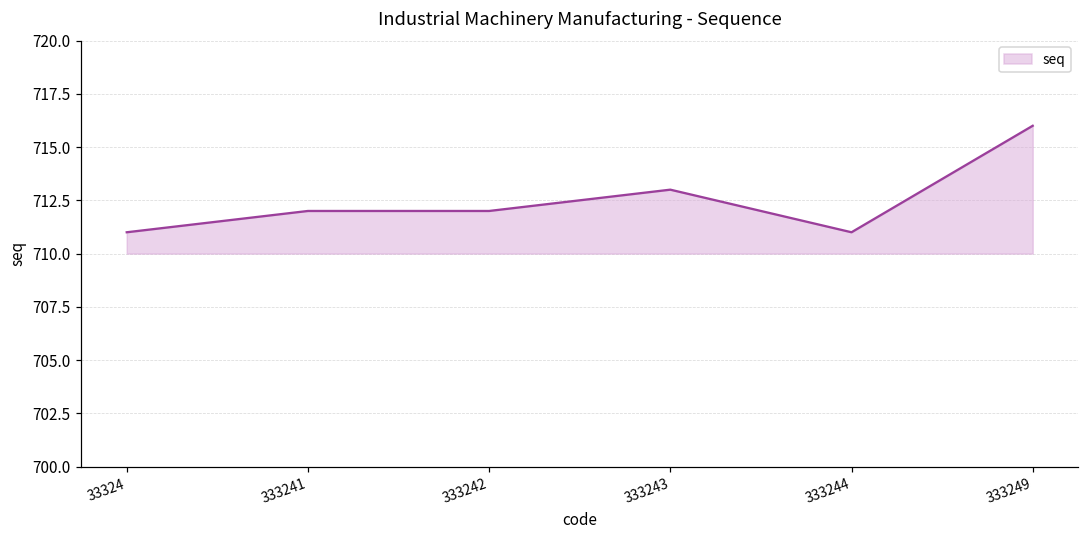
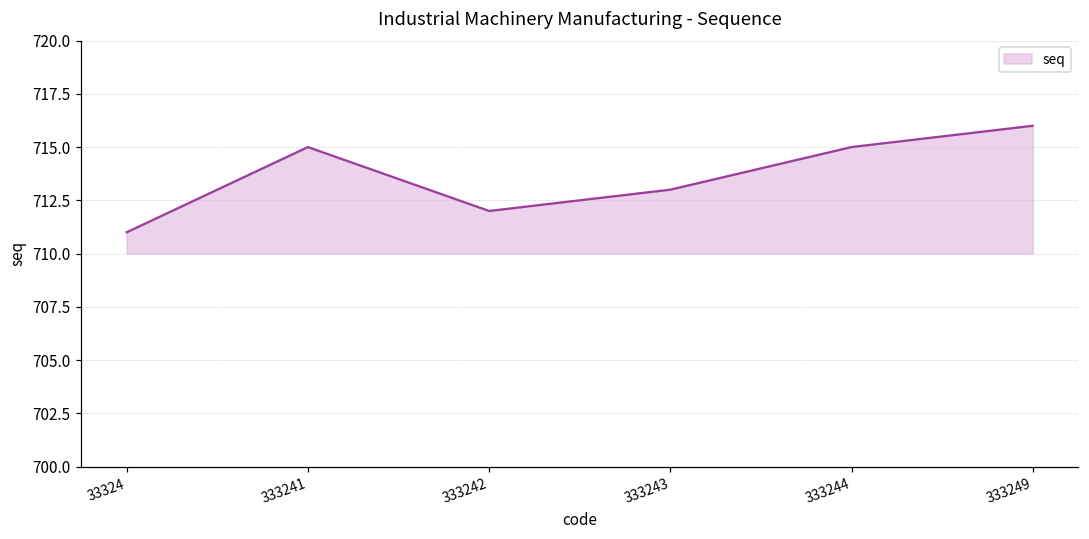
  {
    "33324": 711,
-   "333241": 712,
+   "333241": 715,
    "333242": 712,
    "333243": 713,
-   "333244": 711,
+   "333244": 715,
    "333249": 716
  }
